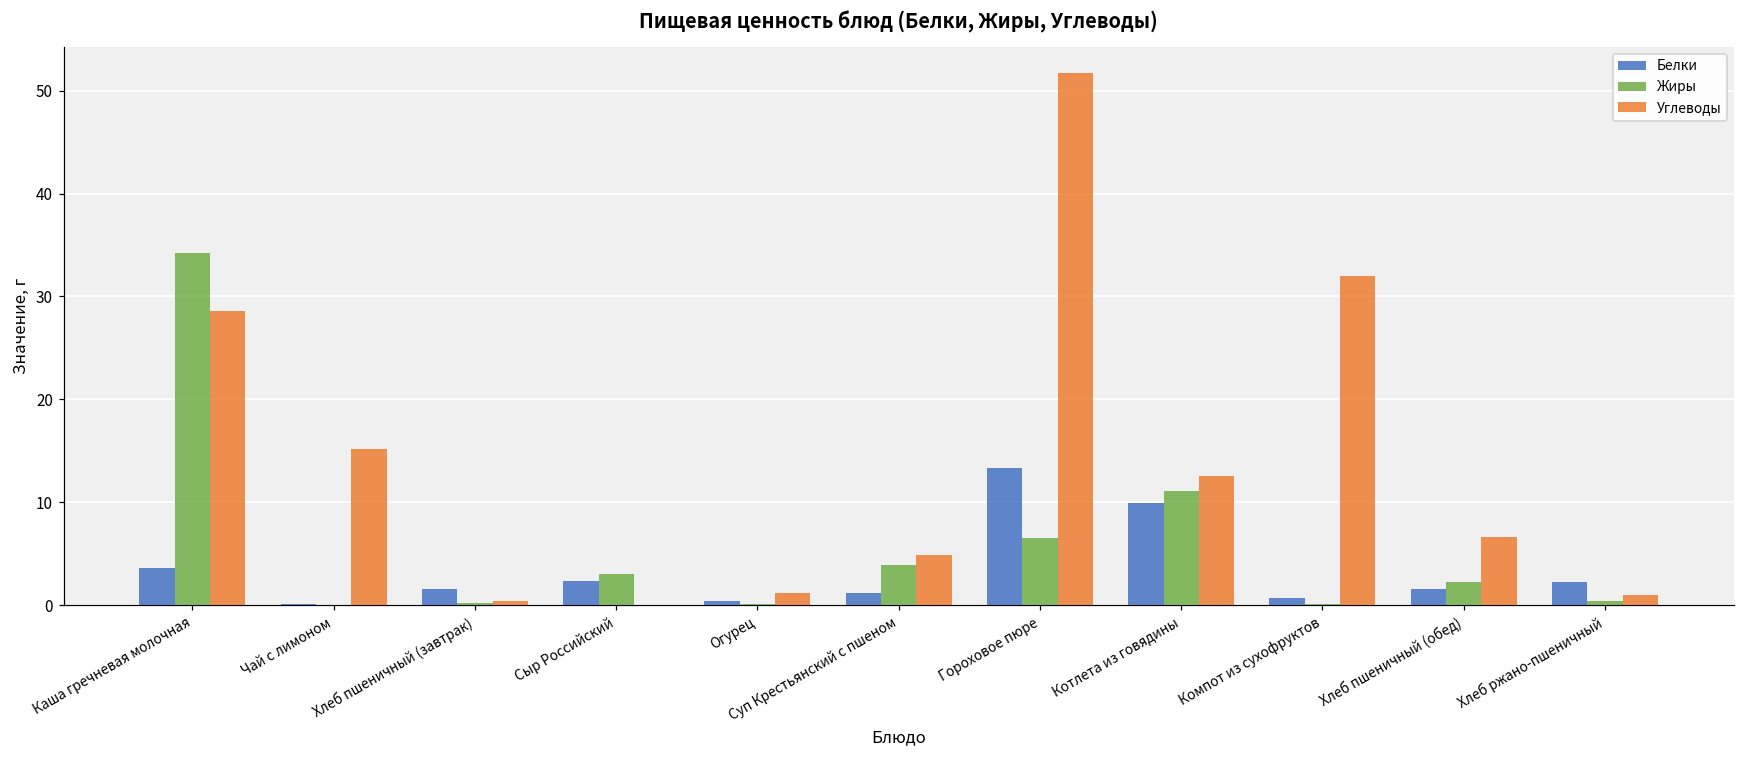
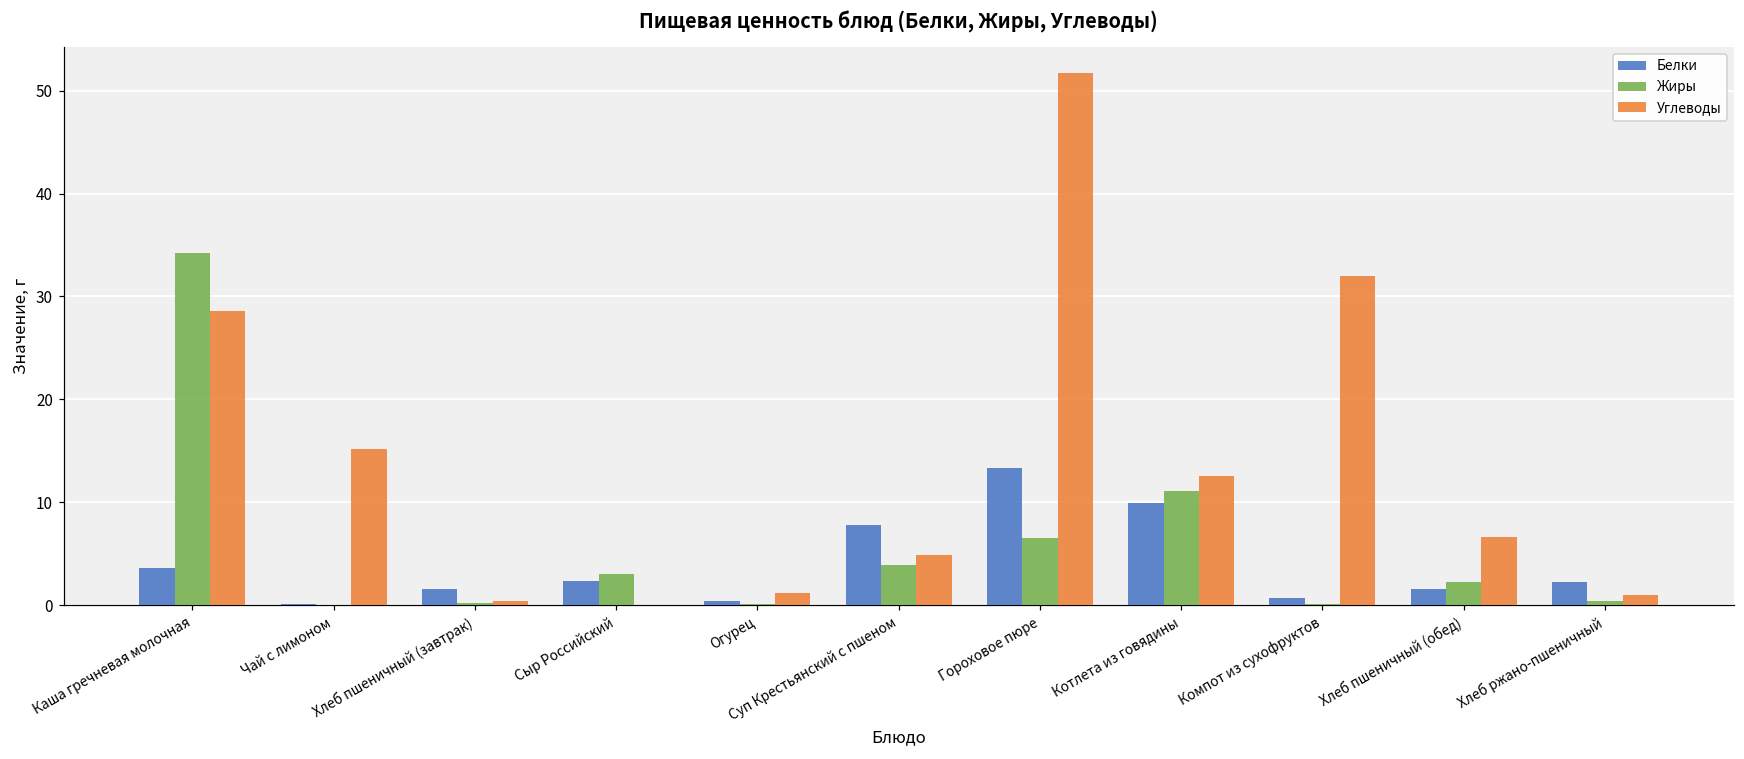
  {
    "Белки": {
      "Каша гречневая молочная": 4,
      "Хлеб пшеничный (завтрак)": 2,
      "Сыр Российский": 2,
      "Огурец": 0,
-     "Суп Крестьянский с пшеном": 1,
+     "Суп Крестьянский с пшеном": 8,
      "Гороховое пюре": 13,
      "Котлета из говядины": 10,
      "Компот из сухофруктов": 1,
      "Хлеб пшеничный (обед)": 2,
      "Хлеб ржано-пшеничный": 2
    },
    "Жиры": {
      "Каша гречневая молочная": 34,
      "Сыр Российский": 3,
      "Суп Крестьянский с пшеном": 4,
      "Гороховое пюре": 7,
      "Котлета из говядины": 11,
      "Хлеб пшеничный (обед)": 2,
      "Хлеб ржано-пшеничный": 0
    },
    "Углеводы": {
      "Каша гречневая молочная": 29,
      "Чай с лимоном": 15,
      "Хлеб пшеничный (завтрак)": 0,
      "Сыр Российский": 0,
      "Огурец": 1,
      "Суп Крестьянский с пшеном": 5,
      "Гороховое пюре": 52,
      "Котлета из говядины": 13,
      "Компот из сухофруктов": 32,
      "Хлеб пшеничный (обед)": 7,
      "Хлеб ржано-пшеничный": 1
    }
  }
